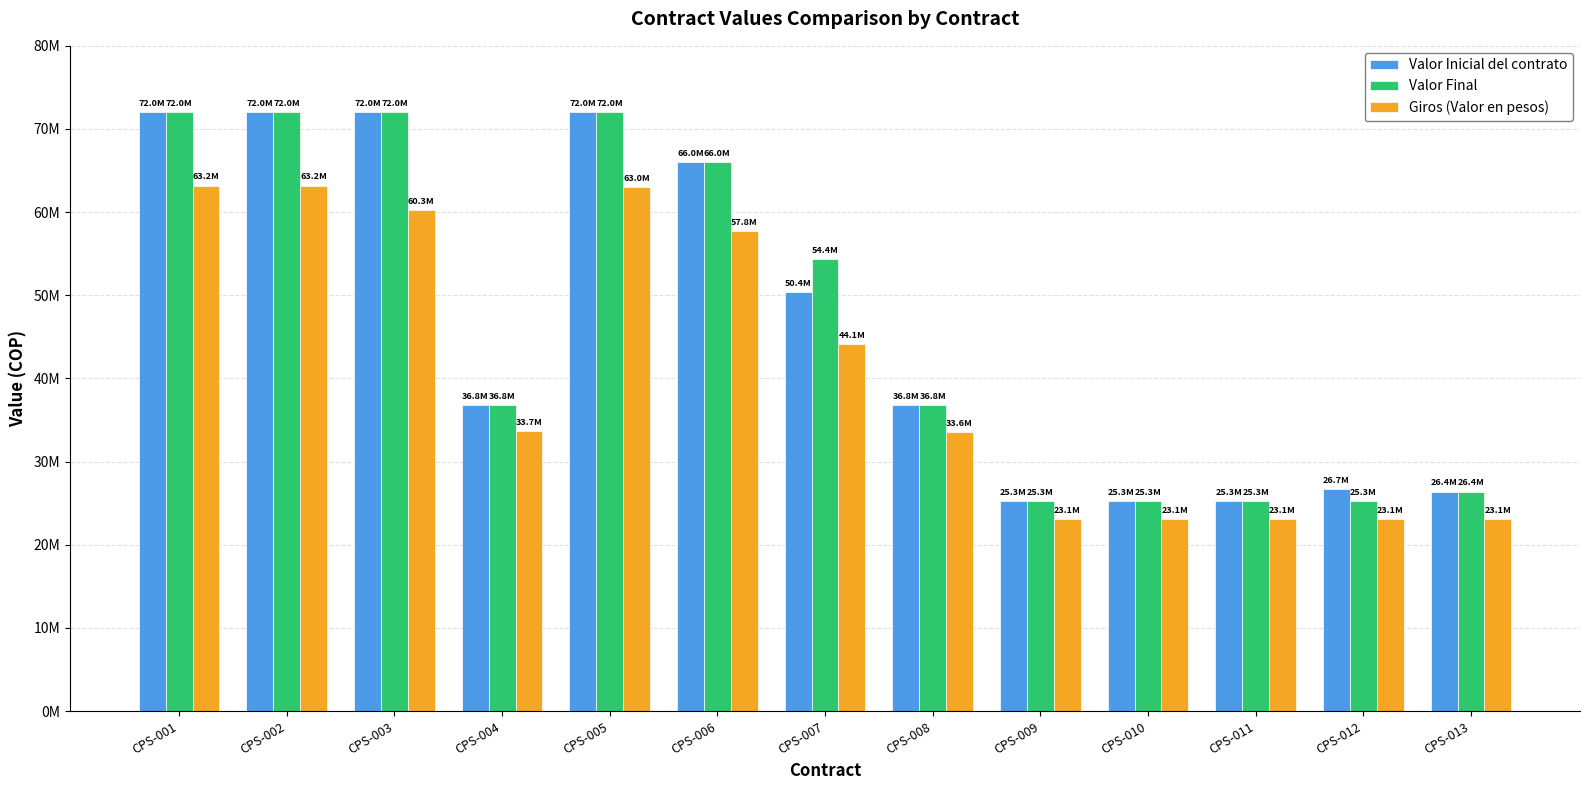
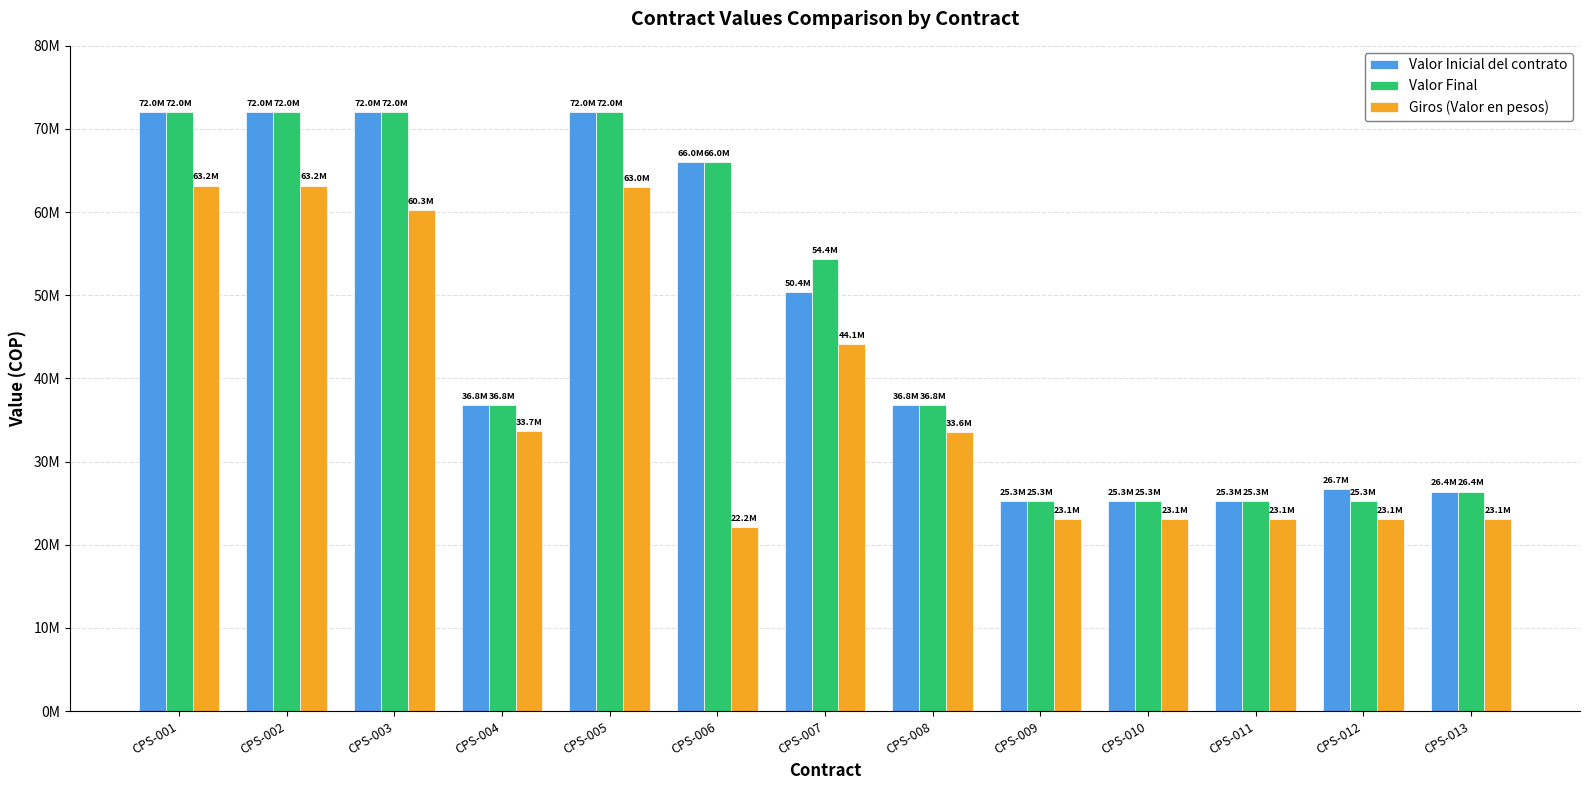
  {
    "Valor Inicial del contrato": {
      "CPS-001": "72.0M",
      "CPS-002": "72.0M",
      "CPS-003": "72.0M",
      "CPS-004": "36.8M",
      "CPS-005": "72.0M",
      "CPS-006": "66.0M",
      "CPS-007": "50.4M",
      "CPS-008": "36.8M",
      "CPS-009": "25.3M",
      "CPS-010": "25.3M",
      "CPS-011": "25.3M",
      "CPS-012": "26.7M",
      "CPS-013": "26.4M"
    },
    "Valor Final": {
      "CPS-001": "72.0M",
      "CPS-002": "72.0M",
      "CPS-003": "72.0M",
      "CPS-004": "36.8M",
      "CPS-005": "72.0M",
      "CPS-006": "66.0M",
      "CPS-007": "54.4M",
      "CPS-008": "36.8M",
      "CPS-009": "25.3M",
      "CPS-010": "25.3M",
      "CPS-011": "25.3M",
      "CPS-012": "25.3M",
      "CPS-013": "26.4M"
    },
    "Giros (Valor en pesos)": {
      "CPS-001": "63.2M",
      "CPS-002": "63.2M",
      "CPS-003": "60.3M",
      "CPS-004": "33.7M",
      "CPS-005": "63.0M",
-     "CPS-006": "57.8M",
+     "CPS-006": "22.2M",
      "CPS-007": "44.1M",
      "CPS-008": "33.6M",
      "CPS-009": "23.1M",
      "CPS-010": "23.1M",
      "CPS-011": "23.1M",
      "CPS-012": "23.1M",
      "CPS-013": "23.1M"
    }
  }
